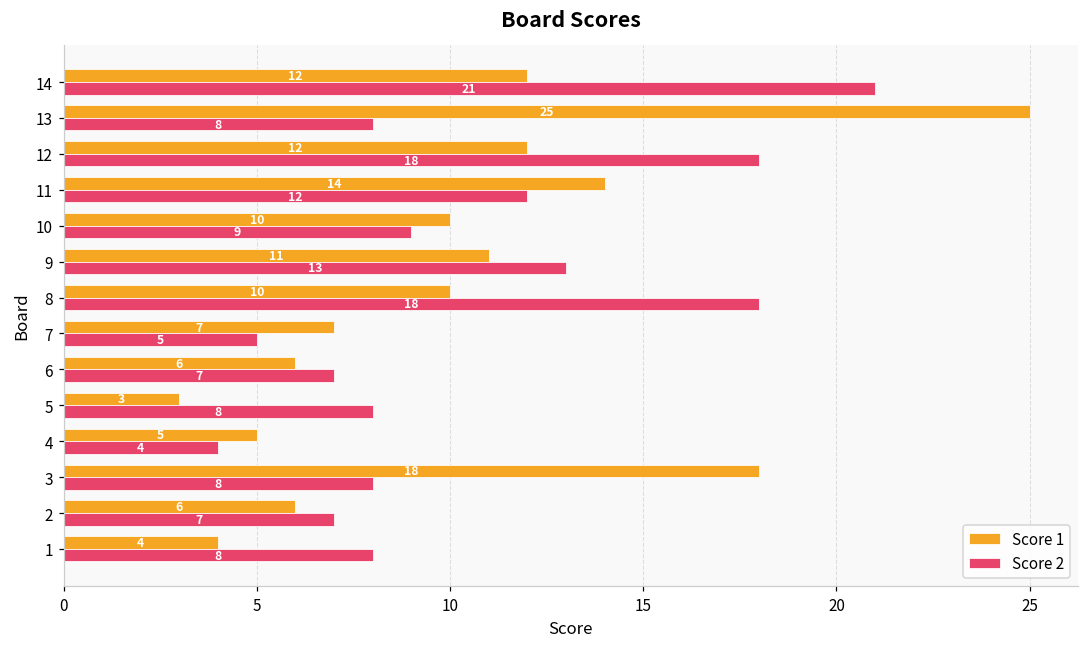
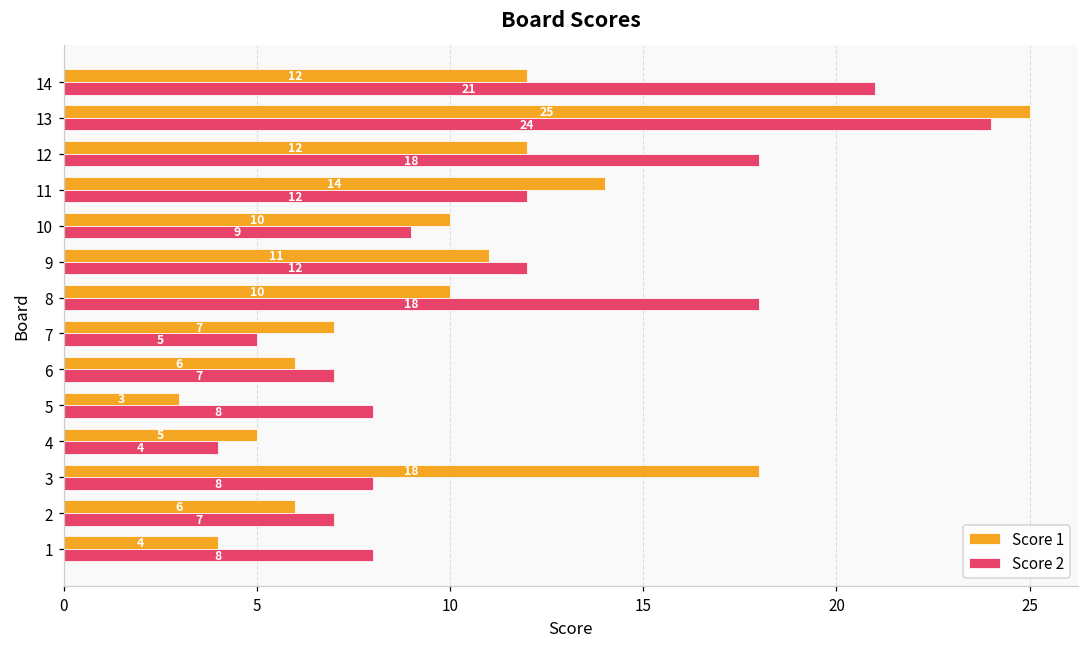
  {
    "Score 1": {
      "14": 12,
      "13": 25,
      "12": 12,
      "11": 14,
      "10": 10,
      "9": 11,
      "8": 10,
      "7": 7,
      "6": 6,
      "5": 3,
      "4": 5,
      "3": 18,
      "2": 6,
      "1": 4
    },
    "Score 2": {
      "14": 21,
-     "13": 8,
+     "13": 24,
      "12": 18,
      "11": 12,
      "10": 9,
-     "9": 13,
+     "9": 12,
      "8": 18,
      "7": 5,
      "6": 7,
      "5": 8,
      "4": 4,
      "3": 8,
      "2": 7,
      "1": 8
    }
  }
